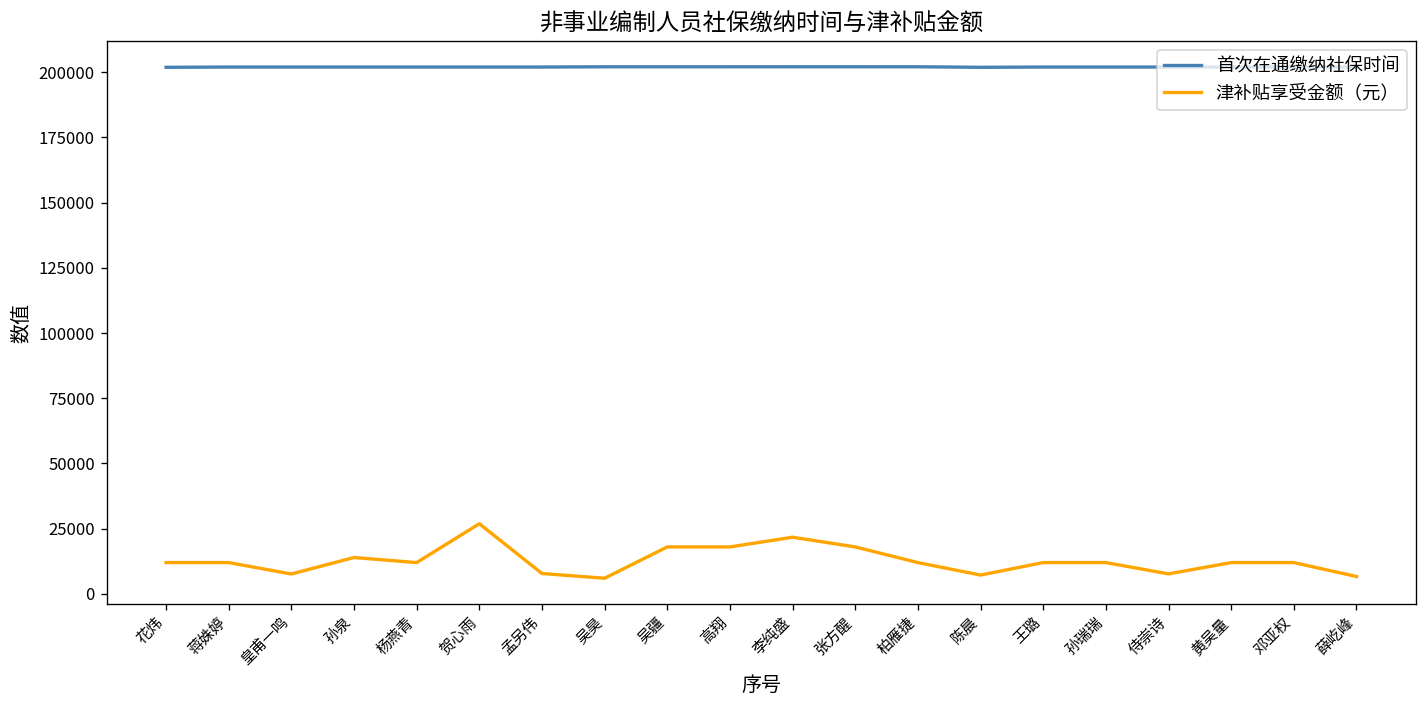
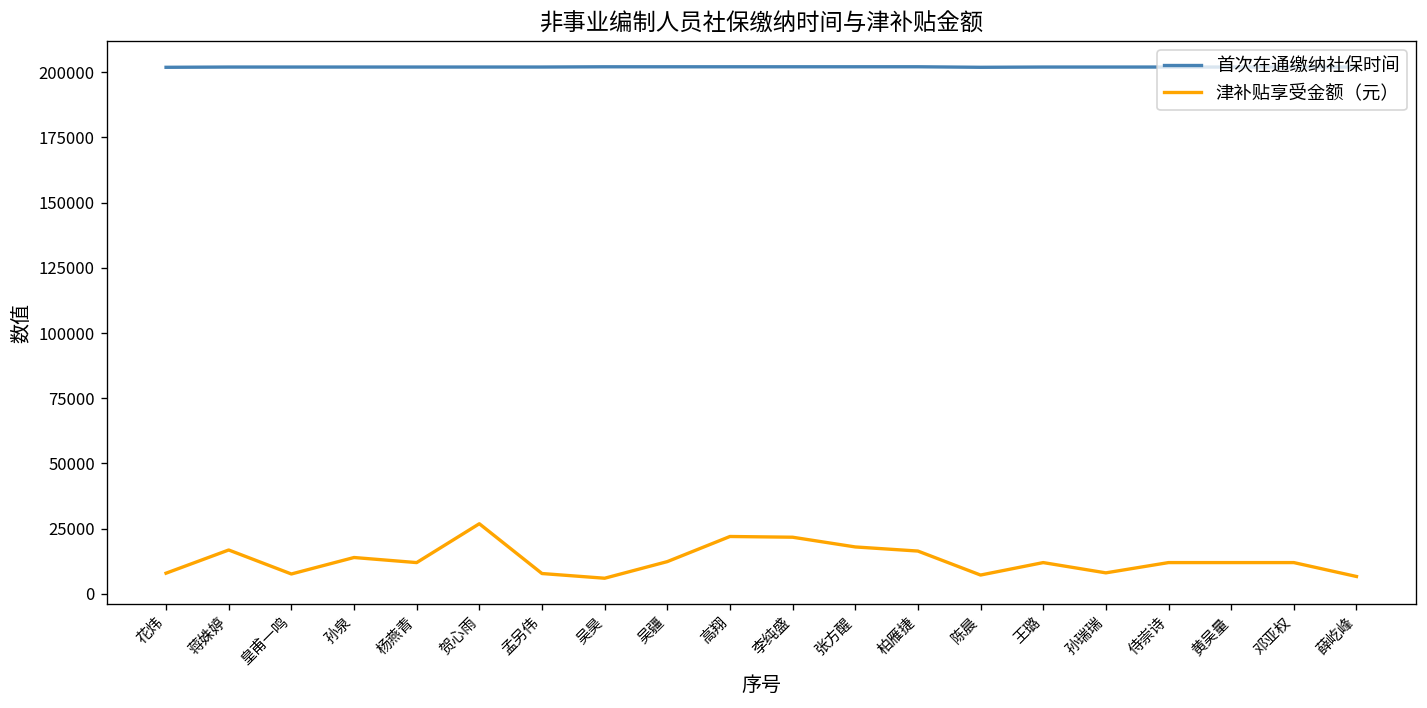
  {
    "首次在通缴纳社保时间": {
      "花炜": 202000,
      "蒋姝婷": 202000,
      "皇甫一鸣": 202000,
      "孙泉": 202000,
      "杨燕青": 202000,
      "贺心雨": 202000,
      "孟另伟": 202000,
      "吴昊": 202000,
      "吴疆": 202000,
      "高翔": 202000,
      "李纯盛": 202000,
      "张方醒": 202000,
      "柏雁捷": 202000,
      "陈晨": 202000,
      "王璐": 202000,
      "孙瑞瑞": 202000
    },
    "津补贴享受金额（元）": {
-     "花炜": 12000,
-     "蒋姝婷": 12000,
+     "花炜": 8000,
+     "蒋姝婷": 17000,
      "皇甫一鸣": 8000,
      "孙泉": 14000,
      "杨燕青": 12000,
      "贺心雨": 27000,
      "孟另伟": 8000,
      "吴昊": 6000,
-     "吴疆": 18000,
-     "高翔": 18000,
+     "吴疆": 12000,
+     "高翔": 22000,
      "李纯盛": 22000,
      "张方醒": 18000,
-     "柏雁捷": 12000,
+     "柏雁捷": 16000,
      "陈晨": 7000,
      "王璐": 12000,
-     "孙瑞瑞": 12000,
-     "侍崇诗": 8000,
+     "孙瑞瑞": 8000,
+     "侍崇诗": 12000,
      "黄吴量": 12000,
      "邓亚权": 12000,
      "薛屹峰": 7000
    }
  }
